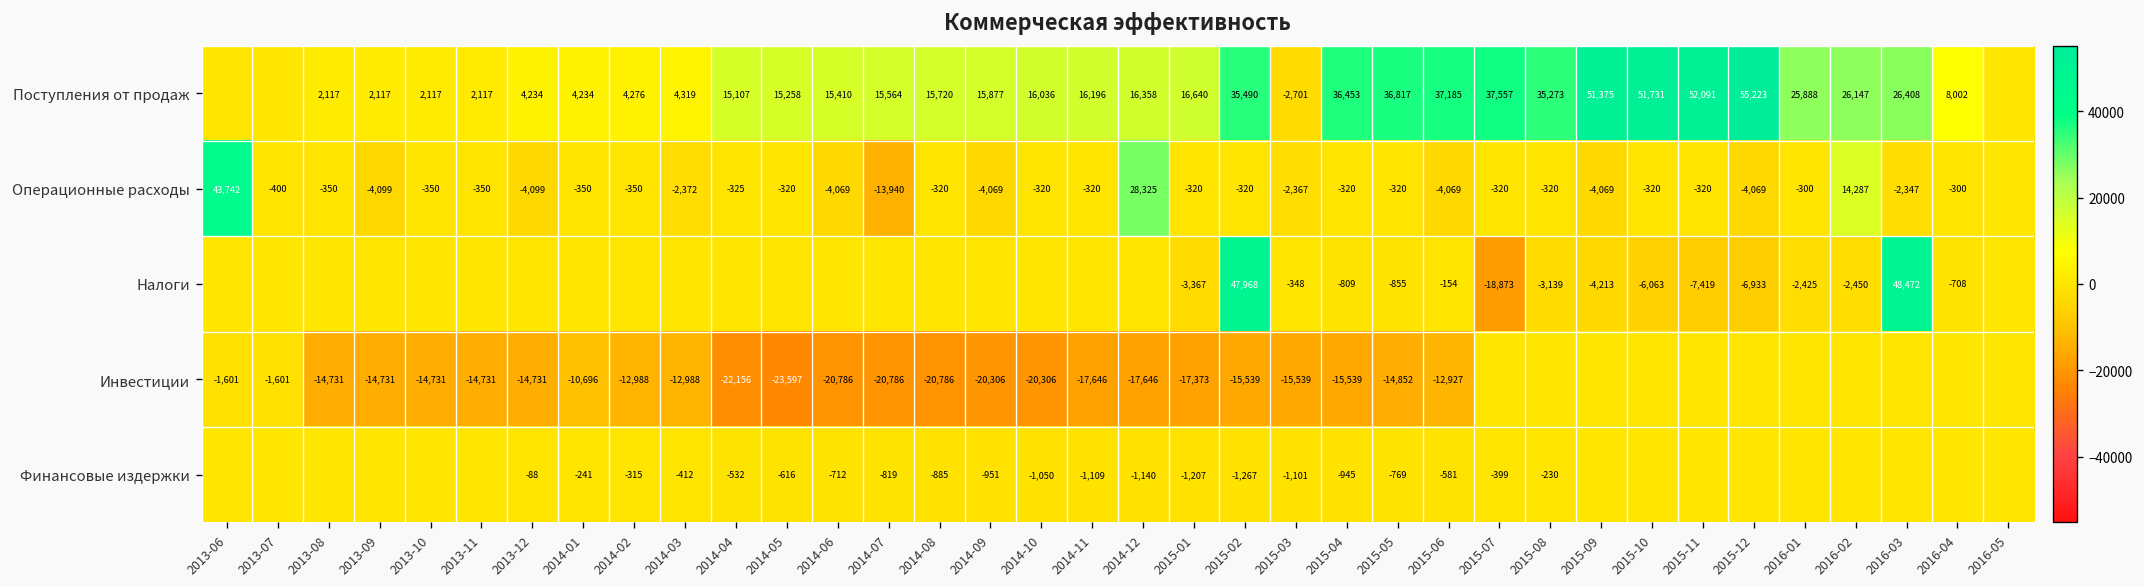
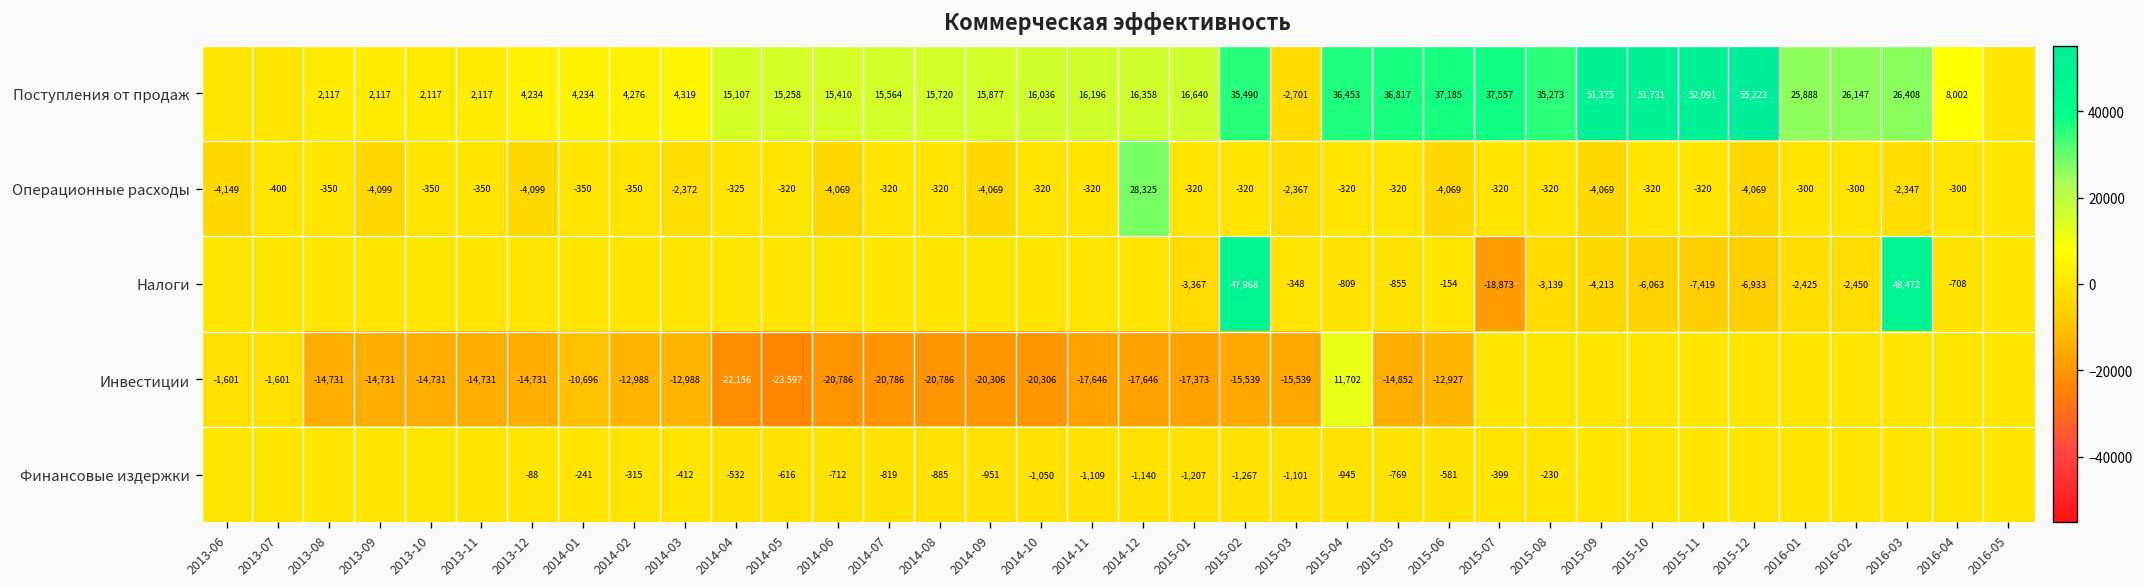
  {
    "Поступления от продаж": {
      "2013-08": "2,117",
      "2013-09": "2,117",
      "2013-10": "2,117",
      "2013-11": "2,117",
      "2013-12": "4,234",
      "2014-01": "4,234",
      "2014-02": "4,276",
      "2014-03": "4,319",
      "2014-04": "15,107",
      "2014-05": "15,258",
      "2014-06": "15,410",
      "2014-07": "15,564",
      "2014-08": "15,720",
      "2014-09": "15,877",
      "2014-10": "16,036",
      "2014-11": "16,196",
      "2014-12": "16,358",
      "2015-01": "16,640",
      "2015-02": "35,490",
      "2015-03": "-2,701",
      "2015-04": "36,453",
      "2015-05": "36,817",
      "2015-06": "37,185",
      "2015-07": "37,557",
      "2015-08": "35,273",
      "2015-09": "51,375",
      "2015-10": "51,731",
      "2015-11": "52,091",
      "2015-12": "55,223",
      "2016-01": "25,888",
      "2016-02": "26,147",
      "2016-03": "26,408",
      "2016-04": "8,002"
    },
    "Операционные расходы": {
-     "2013-06": "43,742",
+     "2013-06": "-4,149",
      "2013-07": "-400",
      "2013-08": "-350",
      "2013-09": "-4,099",
      "2013-10": "-350",
      "2013-11": "-350",
      "2013-12": "-4,099",
      "2014-01": "-350",
      "2014-02": "-350",
      "2014-03": "-2,372",
      "2014-04": "-325",
      "2014-05": "-320",
      "2014-06": "-4,069",
-     "2014-07": "-13,940",
+     "2014-07": "-320",
      "2014-08": "-320",
      "2014-09": "-4,069",
      "2014-10": "-320",
      "2014-11": "-320",
      "2014-12": "28,325",
      "2015-01": "-320",
      "2015-02": "-320",
      "2015-03": "-2,367",
      "2015-04": "-320",
      "2015-05": "-320",
      "2015-06": "-4,069",
      "2015-07": "-320",
      "2015-08": "-320",
      "2015-09": "-4,069",
      "2015-10": "-320",
      "2015-11": "-320",
      "2015-12": "-4,069",
      "2016-01": "-300",
-     "2016-02": "14,287",
+     "2016-02": "-300",
      "2016-03": "-2,347",
      "2016-04": "-300"
    },
    "Налоги": {
      "2015-01": "-3,367",
      "2015-02": "47,968",
      "2015-03": "-348",
      "2015-04": "-809",
      "2015-05": "-855",
      "2015-06": "-154",
      "2015-07": "-18,873",
      "2015-08": "-3,139",
      "2015-09": "-4,213",
      "2015-10": "-6,063",
      "2015-11": "-7,419",
      "2015-12": "-6,933",
      "2016-01": "-2,425",
      "2016-02": "-2,450",
      "2016-03": "48,472",
      "2016-04": "-708"
    },
    "Инвестиции": {
      "2013-06": "-1,601",
      "2013-07": "-1,601",
      "2013-08": "-14,731",
      "2013-09": "-14,731",
      "2013-10": "-14,731",
      "2013-11": "-14,731",
      "2013-12": "-14,731",
      "2014-01": "-10,696",
      "2014-02": "-12,988",
      "2014-03": "-12,988",
      "2014-04": "-22,156",
      "2014-05": "-23,597",
      "2014-06": "-20,786",
      "2014-07": "-20,786",
      "2014-08": "-20,786",
      "2014-09": "-20,306",
      "2014-10": "-20,306",
      "2014-11": "-17,646",
      "2014-12": "-17,646",
      "2015-01": "-17,373",
      "2015-02": "-15,539",
      "2015-03": "-15,539",
-     "2015-04": "-15,539",
+     "2015-04": "11,702",
      "2015-05": "-14,852",
      "2015-06": "-12,927"
    },
    "Финансовые издержки": {
      "2013-12": "-88",
      "2014-01": "-241",
      "2014-02": "-315",
      "2014-03": "-412",
      "2014-04": "-532",
      "2014-05": "-616",
      "2014-06": "-712",
      "2014-07": "-819",
      "2014-08": "-885",
      "2014-09": "-951",
      "2014-10": "-1,050",
      "2014-11": "-1,109",
      "2014-12": "-1,140",
      "2015-01": "-1,207",
      "2015-02": "-1,267",
      "2015-03": "-1,101",
      "2015-04": "-945",
      "2015-05": "-769",
      "2015-06": "-581",
      "2015-07": "-399",
      "2015-08": "-230"
    }
  }
